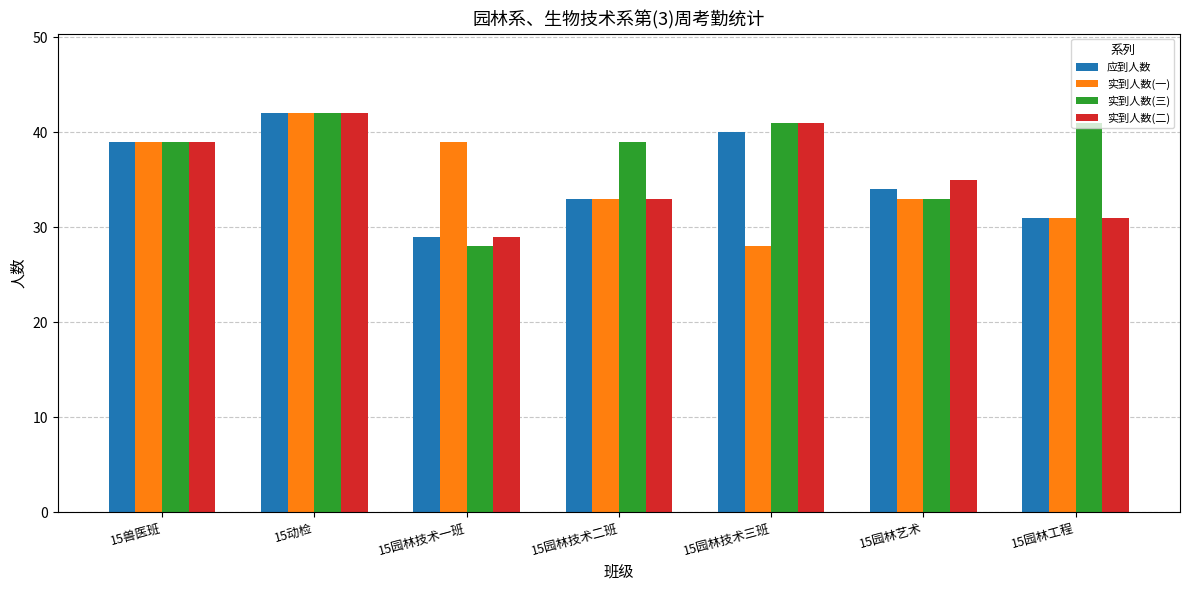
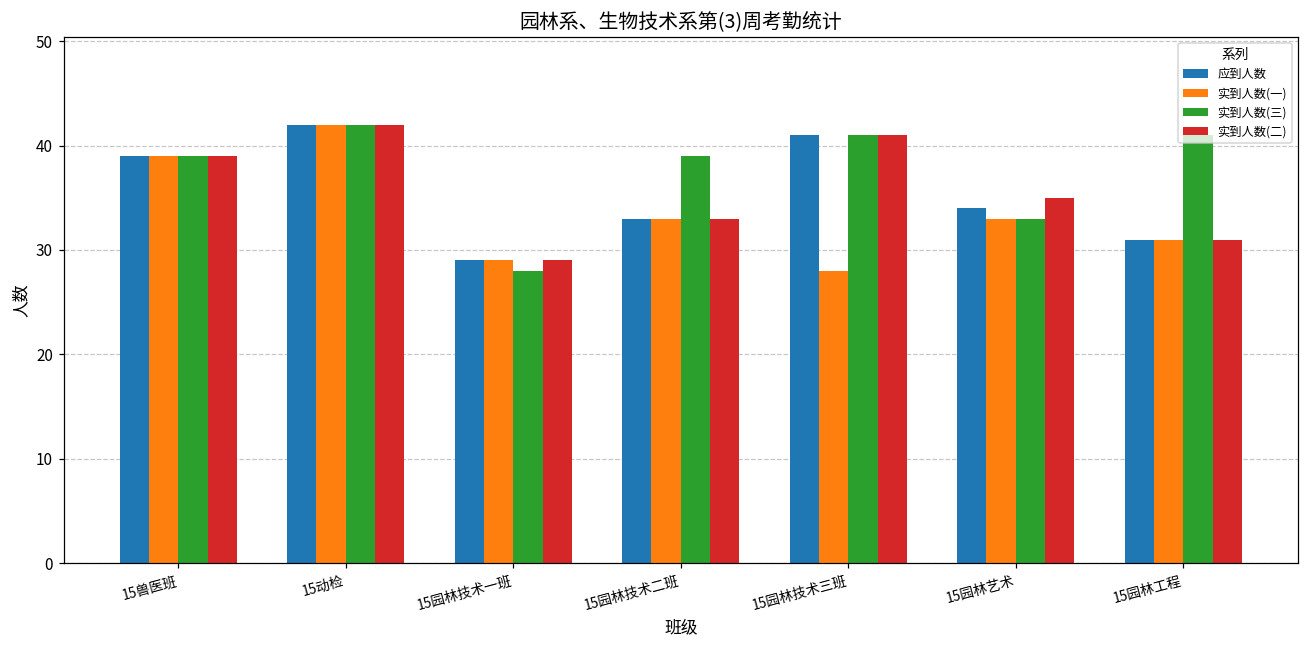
  {
    "应到人数": {
      "15兽医班": 39,
      "15动检": 42,
      "15园林技术一班": 29,
      "15园林技术二班": 33,
-     "15园林技术三班": 40,
+     "15园林技术三班": 41,
      "15园林艺术": 34,
      "15园林工程": 31
    },
    "实到人数(一)": {
      "15兽医班": 39,
      "15动检": 42,
-     "15园林技术一班": 39,
+     "15园林技术一班": 29,
      "15园林技术二班": 33,
      "15园林技术三班": 28,
      "15园林艺术": 33,
      "15园林工程": 31
    },
    "实到人数(三)": {
      "15兽医班": 39,
      "15动检": 42,
      "15园林技术一班": 28,
      "15园林技术二班": 39,
      "15园林技术三班": 41,
      "15园林艺术": 33
    },
    "实到人数(二)": {
      "15兽医班": 39,
      "15动检": 42,
      "15园林技术一班": 29,
      "15园林技术二班": 33,
      "15园林技术三班": 41,
      "15园林艺术": 35,
      "15园林工程": 31
    }
  }
